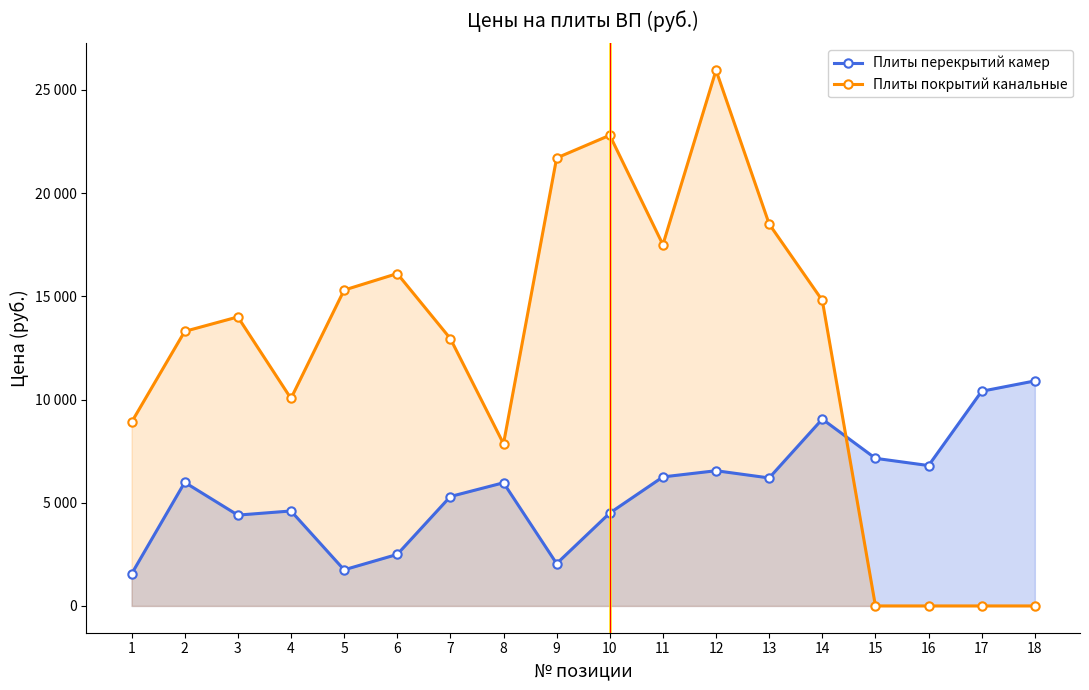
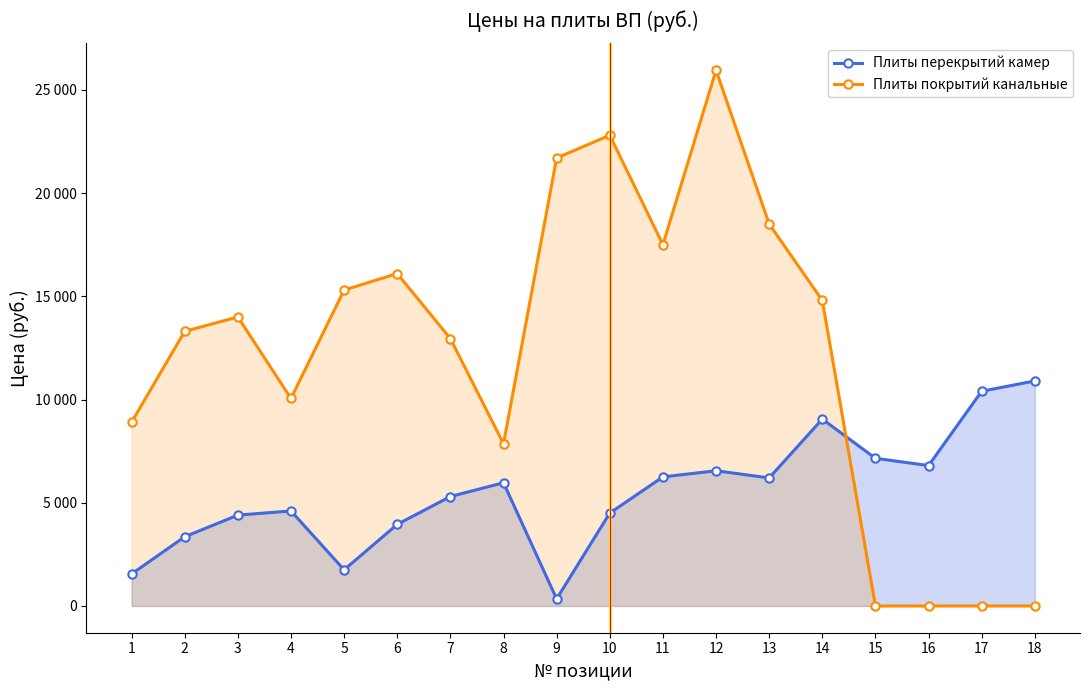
  {
    "Плиты перекрытий камер": {
      "1": 1600,
-     "2": 6000,
+     "2": 3400,
      "3": 4400,
      "4": 4600,
      "5": 1800,
-     "6": 2500,
+     "6": 4000,
      "7": 5300,
      "8": 6000,
-     "9": 2100,
+     "9": 300,
      "10": 4500,
      "11": 6300,
      "12": 6600,
      "13": 6200,
      "14": 9100,
      "15": 7200,
      "16": 6800,
      "17": 10400,
      "18": 10900
    },
    "Плиты покрытий канальные": {
      "1": 8900,
      "2": 13300,
      "3": 14000,
      "4": 10100,
      "5": 15300,
      "6": 16100,
      "7": 13000,
      "8": 7900,
      "9": 21700,
      "10": 22800,
      "11": 17500,
      "12": 26000,
      "13": 18500,
      "14": 14800,
      "15": 0,
      "16": 0,
      "17": 0,
      "18": 0
    }
  }
